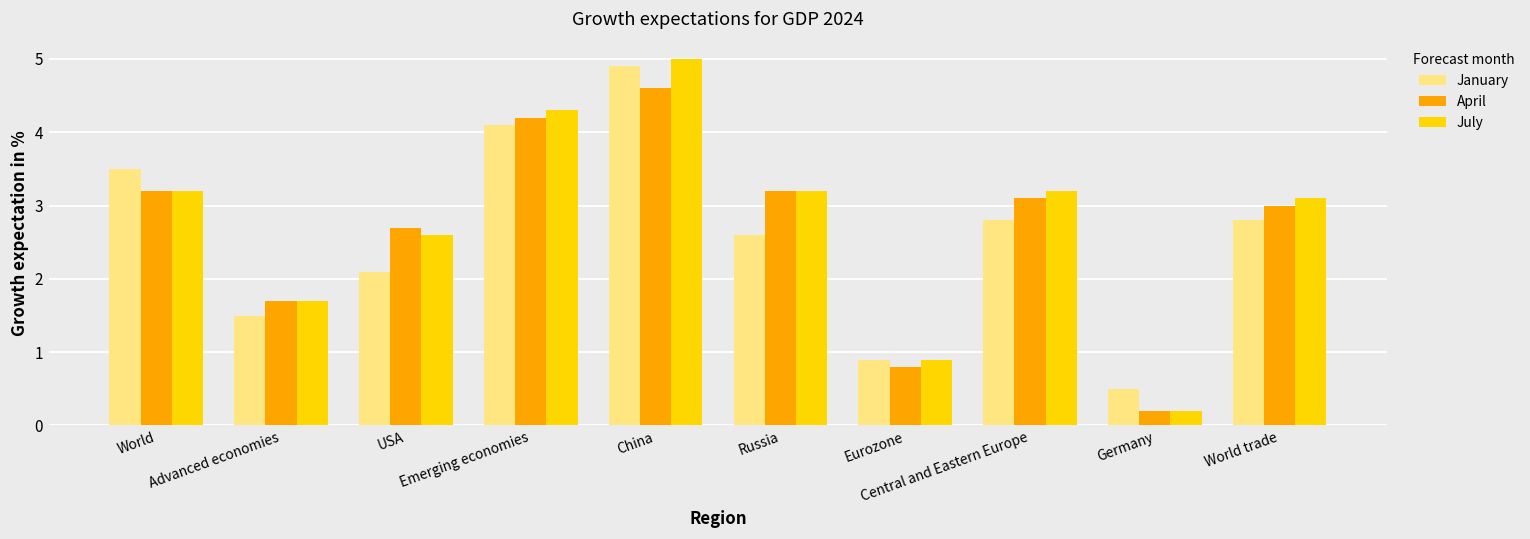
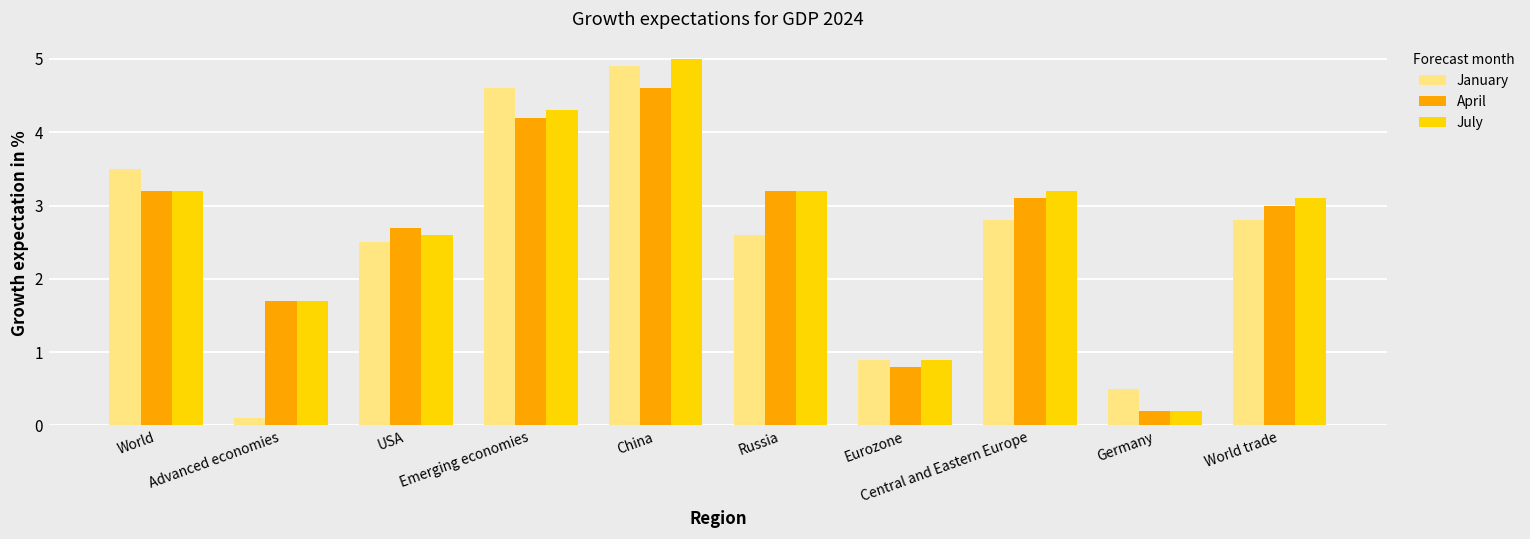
  {
    "January": {
      "World": 3.5,
-     "Advanced economies": 1.5,
-     "USA": 2.1,
-     "Emerging economies": 4.1,
+     "Advanced economies": 0.1,
+     "USA": 2.5,
+     "Emerging economies": 4.6,
      "China": 4.9,
      "Russia": 2.6,
      "Eurozone": 0.9,
      "Central and Eastern Europe": 2.8,
      "Germany": 0.5,
      "World trade": 2.8
    }
  }
